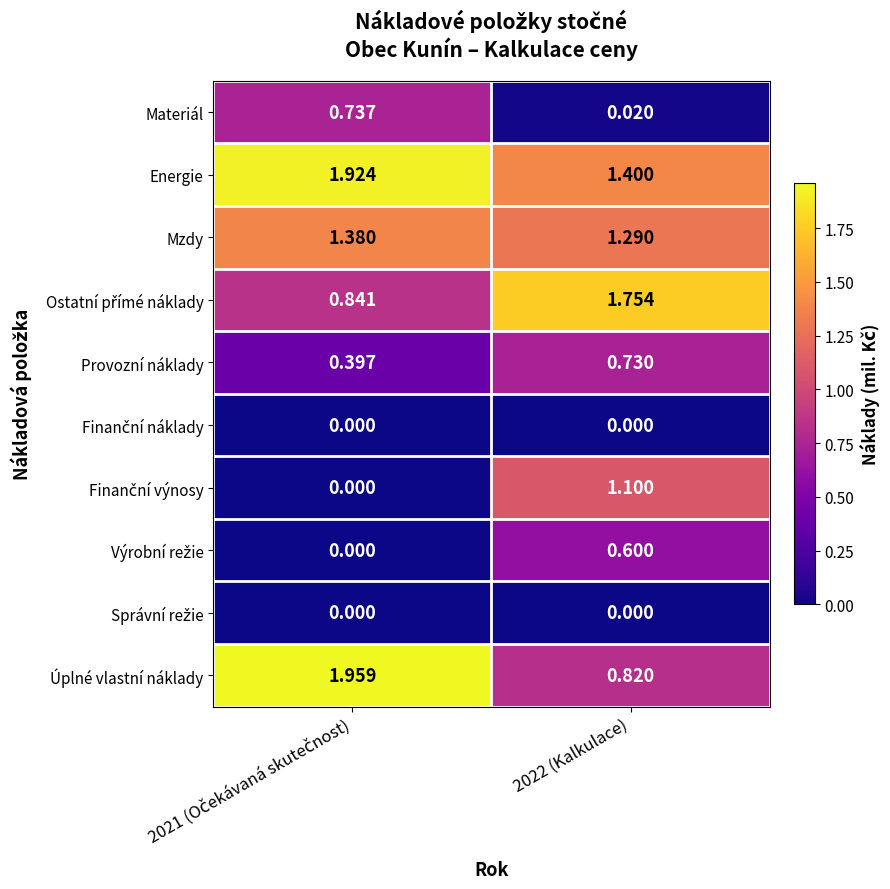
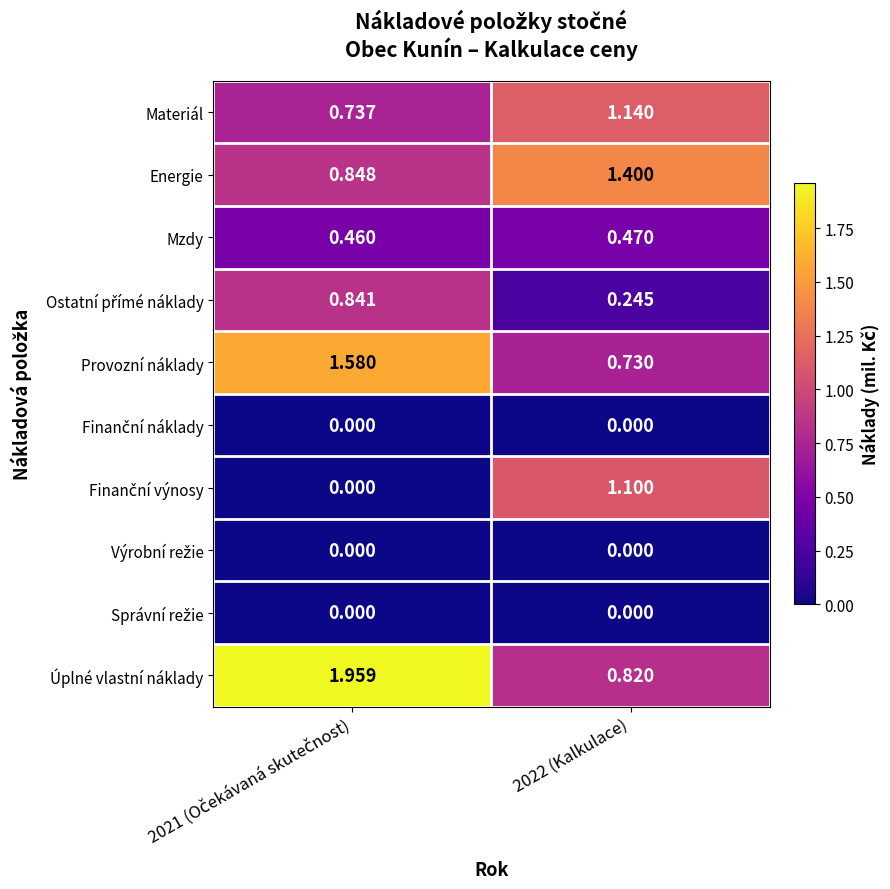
  {
    "Materiál": {
      "2021 (Očekávaná skutečnost)": 0.737,
-     "2022 (Kalkulace)": 0.020
+     "2022 (Kalkulace)": 1.140
    },
    "Energie": {
-     "2021 (Očekávaná skutečnost)": 1.924,
+     "2021 (Očekávaná skutečnost)": 0.848,
      "2022 (Kalkulace)": 1.400
    },
    "Mzdy": {
-     "2021 (Očekávaná skutečnost)": 1.380,
-     "2022 (Kalkulace)": 1.290
+     "2021 (Očekávaná skutečnost)": 0.460,
+     "2022 (Kalkulace)": 0.470
    },
    "Ostatní přímé náklady": {
      "2021 (Očekávaná skutečnost)": 0.841,
-     "2022 (Kalkulace)": 1.754
+     "2022 (Kalkulace)": 0.245
    },
    "Provozní náklady": {
-     "2021 (Očekávaná skutečnost)": 0.397,
+     "2021 (Očekávaná skutečnost)": 1.580,
      "2022 (Kalkulace)": 0.730
    },
    "Finanční náklady": {
      "2021 (Očekávaná skutečnost)": 0.000,
      "2022 (Kalkulace)": 0.000
    },
    "Finanční výnosy": {
      "2021 (Očekávaná skutečnost)": 0.000,
      "2022 (Kalkulace)": 1.100
    },
    "Výrobní režie": {
      "2021 (Očekávaná skutečnost)": 0.000,
-     "2022 (Kalkulace)": 0.600
+     "2022 (Kalkulace)": 0.000
    },
    "Správní režie": {
      "2021 (Očekávaná skutečnost)": 0.000,
      "2022 (Kalkulace)": 0.000
    },
    "Úplné vlastní náklady": {
      "2021 (Očekávaná skutečnost)": 1.959,
      "2022 (Kalkulace)": 0.820
    }
  }
